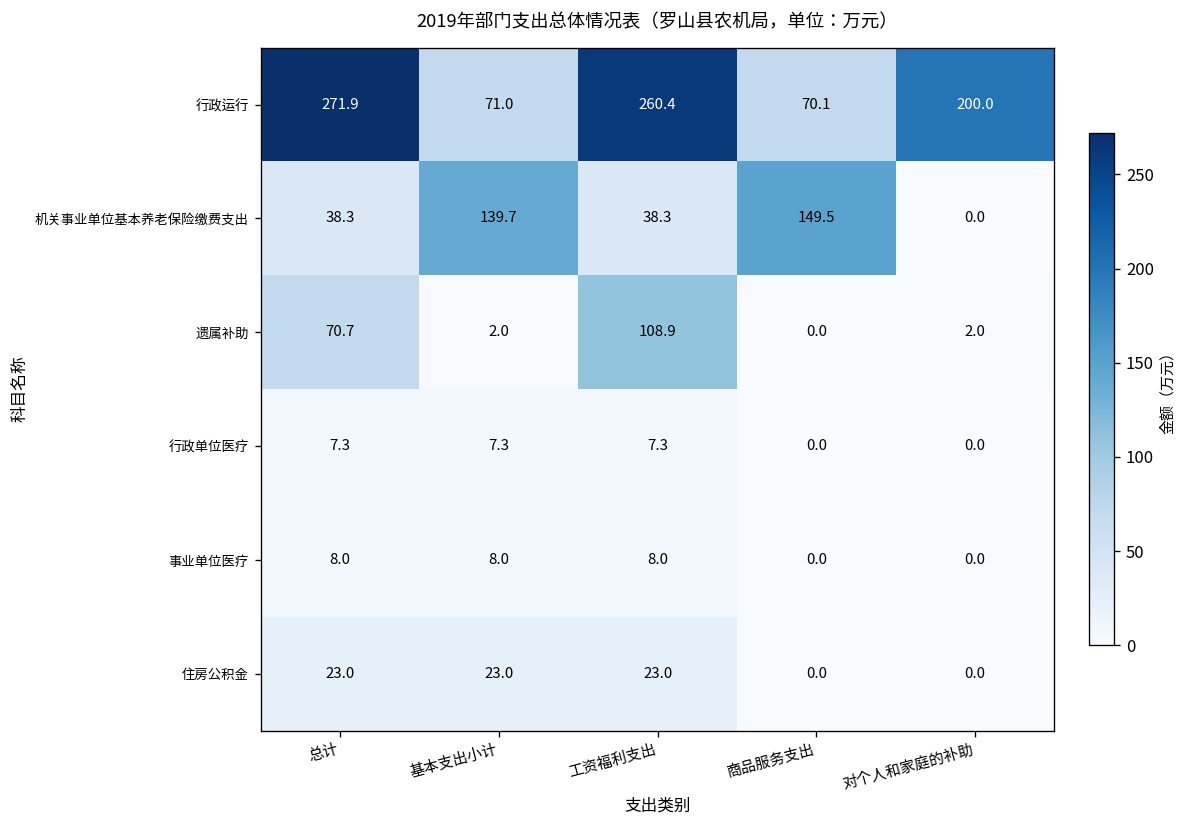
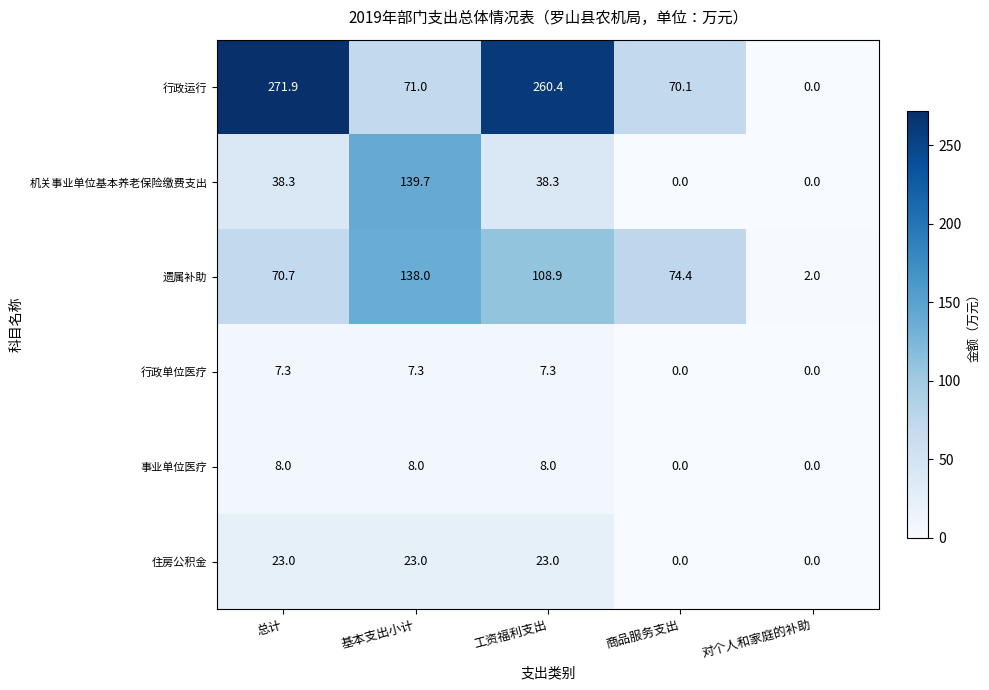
  {
    "行政运行": {
      "总计": 271.9,
      "基本支出小计": 71.0,
      "工资福利支出": 260.4,
      "商品服务支出": 70.1,
-     "对个人和家庭的补助": 200.0
+     "对个人和家庭的补助": 0.0
    },
    "机关事业单位基本养老保险缴费支出": {
      "总计": 38.3,
      "基本支出小计": 139.7,
      "工资福利支出": 38.3,
-     "商品服务支出": 149.5,
+     "商品服务支出": 0.0,
      "对个人和家庭的补助": 0.0
    },
    "遗属补助": {
      "总计": 70.7,
-     "基本支出小计": 2.0,
+     "基本支出小计": 138.0,
      "工资福利支出": 108.9,
-     "商品服务支出": 0.0,
+     "商品服务支出": 74.4,
      "对个人和家庭的补助": 2.0
    },
    "行政单位医疗": {
      "总计": 7.3,
      "基本支出小计": 7.3,
      "工资福利支出": 7.3,
      "商品服务支出": 0.0,
      "对个人和家庭的补助": 0.0
    },
    "事业单位医疗": {
      "总计": 8.0,
      "基本支出小计": 8.0,
      "工资福利支出": 8.0,
      "商品服务支出": 0.0,
      "对个人和家庭的补助": 0.0
    },
    "住房公积金": {
      "总计": 23.0,
      "基本支出小计": 23.0,
      "工资福利支出": 23.0,
      "商品服务支出": 0.0,
      "对个人和家庭的补助": 0.0
    }
  }
